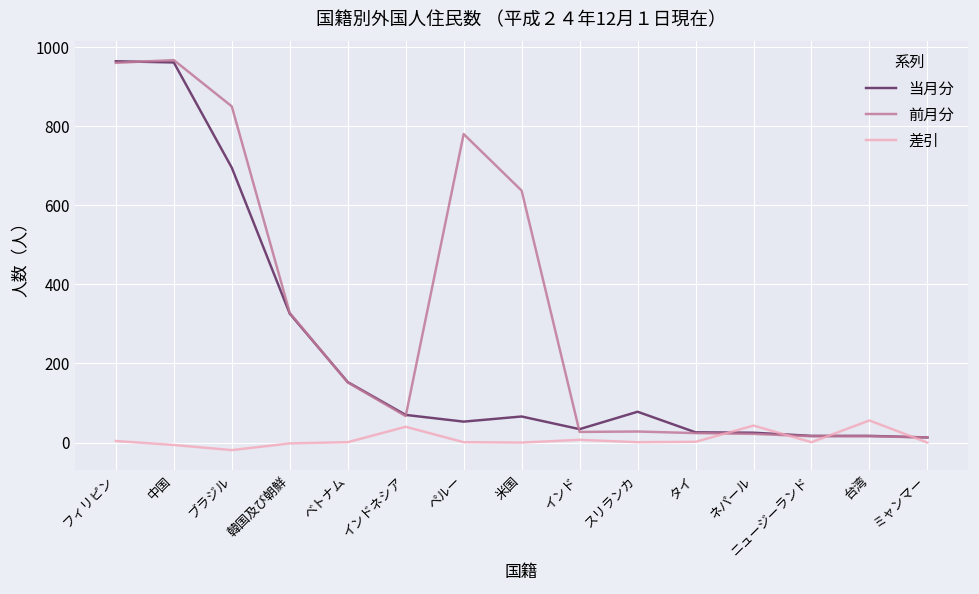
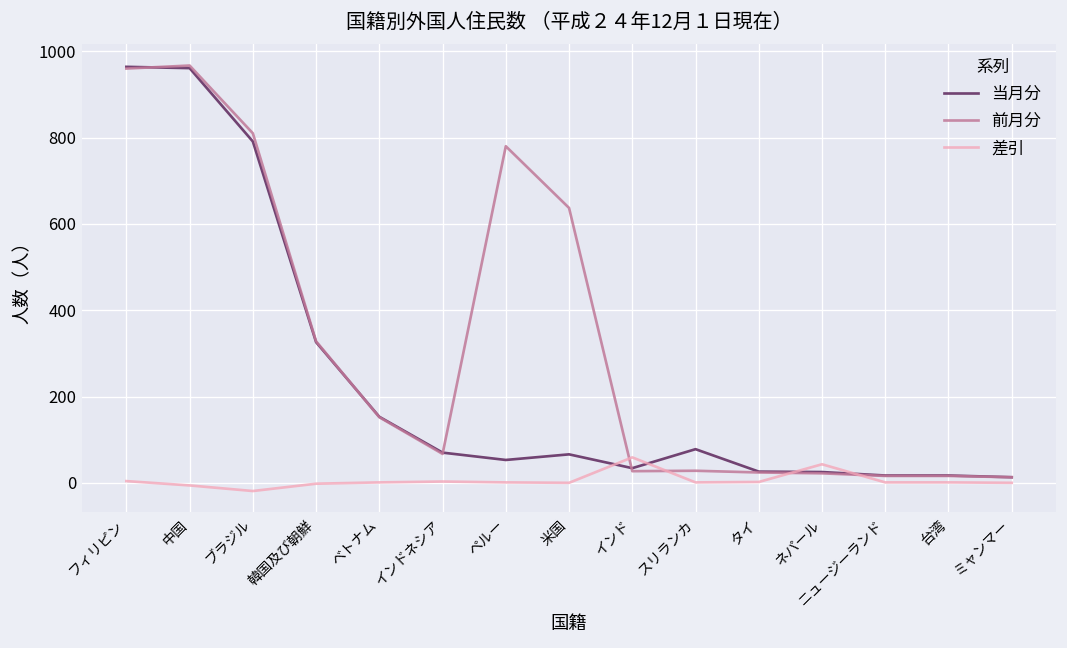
  {
    "当月分": {
-     "ブラジル": 700,
+     "ブラジル": 790,
      "ペルー": 50,
      "米国": 70,
      "インド": 30,
      "スリランカ": 80
    },
    "前月分": {
-     "ブラジル": 850,
+     "ブラジル": 810,
      "ペルー": 780,
      "米国": 640,
      "インド": 30,
      "スリランカ": 30
    },
    "差引": {
      "フィリピン": 0,
      "中国": -10,
      "ブラジル": -20,
      "韓国及び朝鮮": 0,
      "ベトナム": 0,
-     "インドネシア": 40,
+     "インドネシア": 0,
      "ペルー": 0,
      "米国": 0,
-     "インド": 10,
+     "インド": 60,
      "スリランカ": 0,
      "タイ": 0,
      "ネパール": 40,
      "ニュージーランド": 0,
-     "台湾": 60,
+     "台湾": 0,
      "ミャンマー": 0
    }
  }
